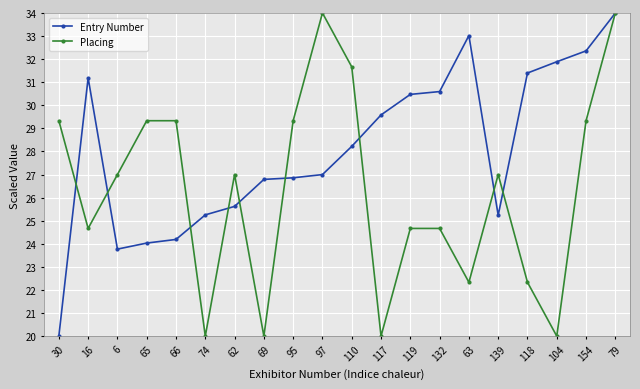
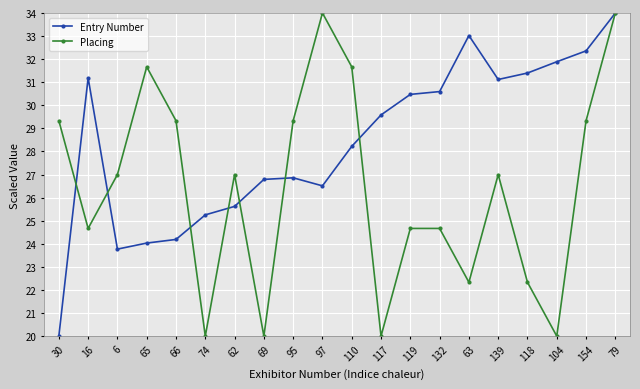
  {
    "Entry Number": {
      "30": 20.0,
      "16": 31.2,
      "6": 23.8,
      "65": 24.0,
      "66": 24.2,
      "74": 25.3,
      "62": 25.6,
      "69": 26.8,
      "95": 26.9,
-     "97": 27.0,
+     "97": 26.5,
      "110": 28.2,
      "117": 29.6,
      "119": 30.5,
      "132": 30.6,
      "63": 33.0,
-     "139": 25.2,
+     "139": 31.1,
      "118": 31.4,
      "104": 31.9,
      "154": 32.4
    },
    "Placing": {
      "30": 29.3,
      "16": 24.7,
      "6": 27.0,
-     "65": 29.3,
+     "65": 31.7,
      "66": 29.3,
      "74": 20.0,
      "62": 27.0,
      "69": 20.0,
      "95": 29.3,
      "97": 34.0,
      "110": 31.7,
      "117": 20.0,
      "119": 24.7,
      "132": 24.7,
      "63": 22.3,
      "139": 27.0,
      "118": 22.3,
      "104": 20.0,
      "154": 29.3
    }
  }
